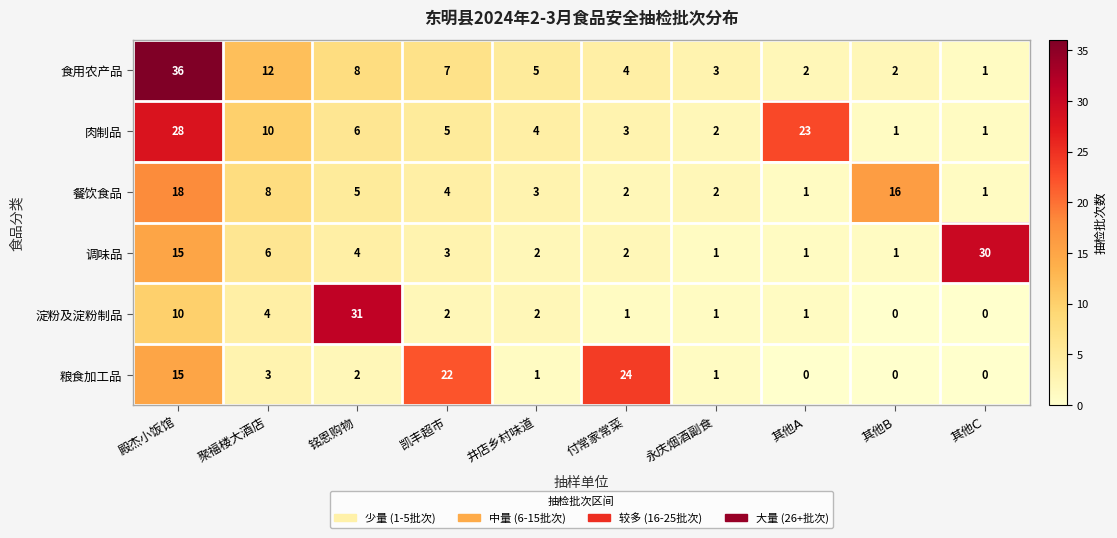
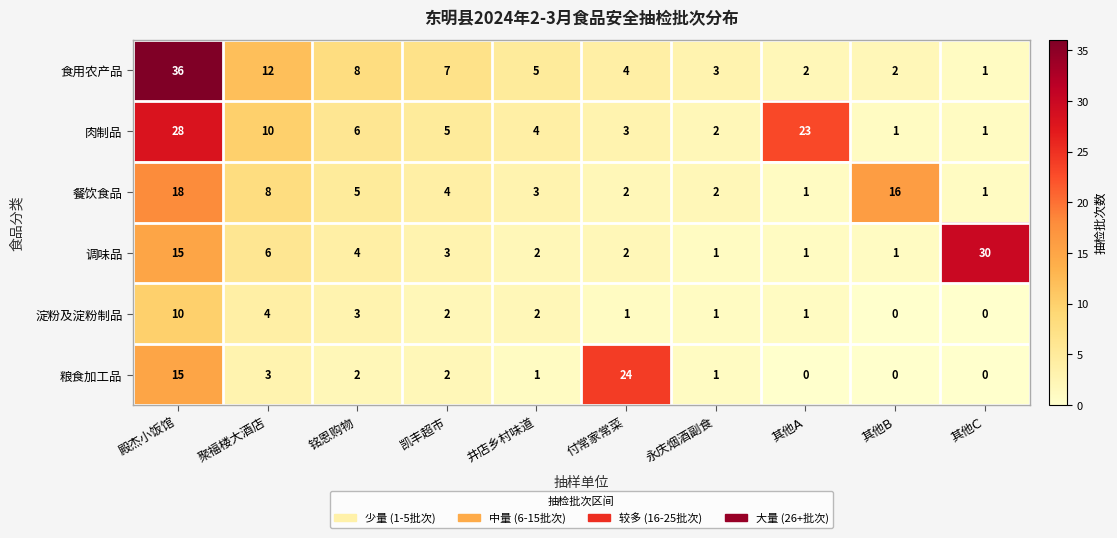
  {
    "食用农产品": {
      "殿杰小饭馆": 36,
      "聚福楼大酒店": 12,
      "铭恩购物": 8,
      "凯丰超市": 7,
      "井店乡村味道": 5,
      "付常家常菜": 4,
      "永庆烟酒副食": 3,
      "其他A": 2,
      "其他B": 2,
      "其他C": 1
    },
    "肉制品": {
      "殿杰小饭馆": 28,
      "聚福楼大酒店": 10,
      "铭恩购物": 6,
      "凯丰超市": 5,
      "井店乡村味道": 4,
      "付常家常菜": 3,
      "永庆烟酒副食": 2,
      "其他A": 23,
      "其他B": 1,
      "其他C": 1
    },
    "餐饮食品": {
      "殿杰小饭馆": 18,
      "聚福楼大酒店": 8,
      "铭恩购物": 5,
      "凯丰超市": 4,
      "井店乡村味道": 3,
      "付常家常菜": 2,
      "永庆烟酒副食": 2,
      "其他A": 1,
      "其他B": 16,
      "其他C": 1
    },
    "调味品": {
      "殿杰小饭馆": 15,
      "聚福楼大酒店": 6,
      "铭恩购物": 4,
      "凯丰超市": 3,
      "井店乡村味道": 2,
      "付常家常菜": 2,
      "永庆烟酒副食": 1,
      "其他A": 1,
      "其他B": 1,
      "其他C": 30
    },
    "淀粉及淀粉制品": {
      "殿杰小饭馆": 10,
      "聚福楼大酒店": 4,
-     "铭恩购物": 31,
+     "铭恩购物": 3,
      "凯丰超市": 2,
      "井店乡村味道": 2,
      "付常家常菜": 1,
      "永庆烟酒副食": 1,
      "其他A": 1,
      "其他B": 0,
      "其他C": 0
    },
    "粮食加工品": {
      "殿杰小饭馆": 15,
      "聚福楼大酒店": 3,
      "铭恩购物": 2,
-     "凯丰超市": 22,
+     "凯丰超市": 2,
      "井店乡村味道": 1,
      "付常家常菜": 24,
      "永庆烟酒副食": 1,
      "其他A": 0,
      "其他B": 0,
      "其他C": 0
    }
  }
